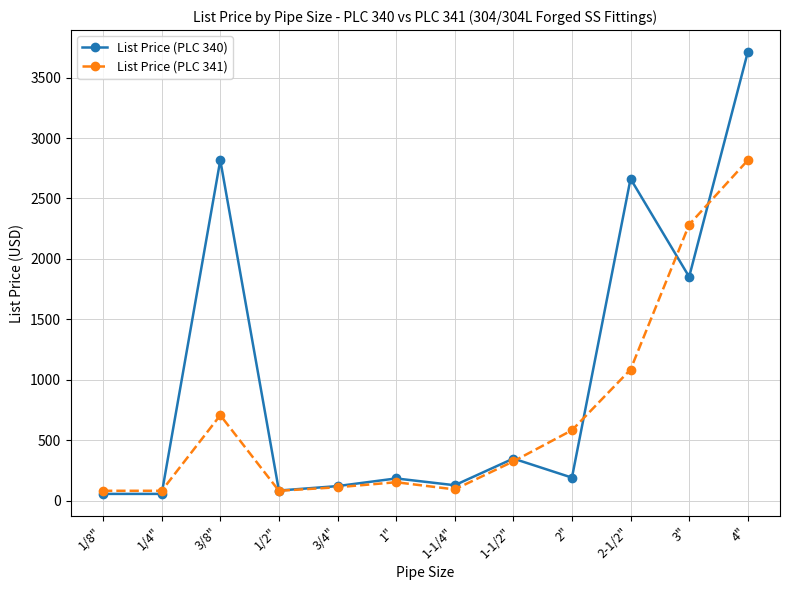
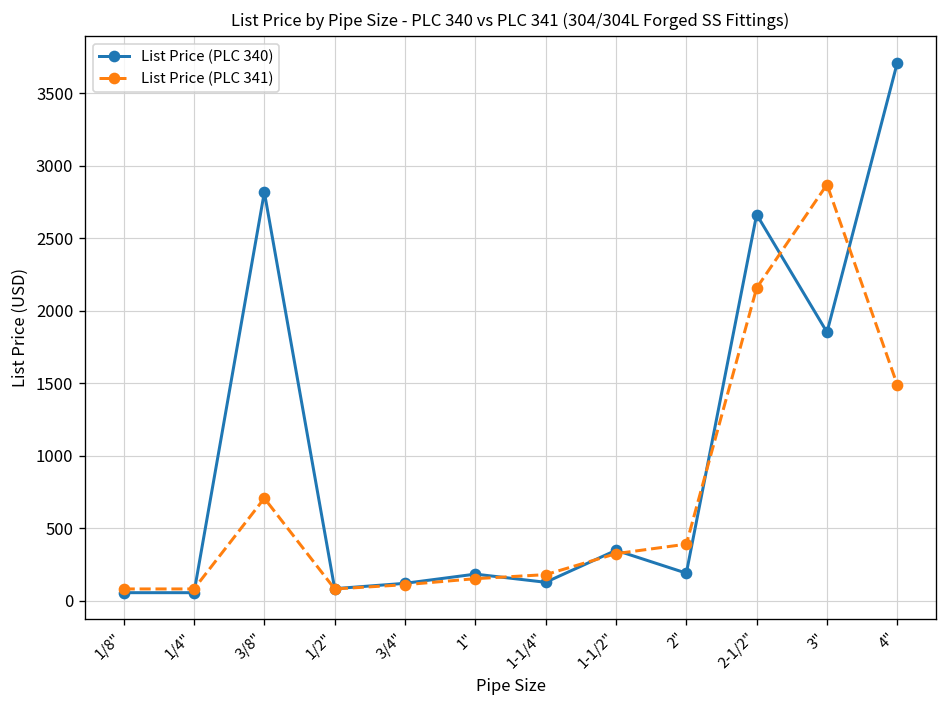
  {
    "List Price (PLC 340)": {
      "1/8\"": 50,
      "1/4\"": 50,
      "3/8\"": 2820,
      "1\"": 180,
      "1-1/4\"": 130,
      "1-1/2\"": 350,
      "2\"": 190,
      "2-1/2\"": 2660,
      "3\"": 1850,
      "4\"": 3710
    },
    "List Price (PLC 341)": {
      "1/8\"": 80,
      "1/4\"": 80,
      "3/8\"": 710,
      "1\"": 150,
-     "1-1/4\"": 90,
+     "1-1/4\"": 180,
      "1-1/2\"": 320,
-     "2\"": 580,
-     "2-1/2\"": 1080,
-     "3\"": 2280,
-     "4\"": 2820
+     "2\"": 390,
+     "2-1/2\"": 2160,
+     "3\"": 2870,
+     "4\"": 1490
    }
  }
